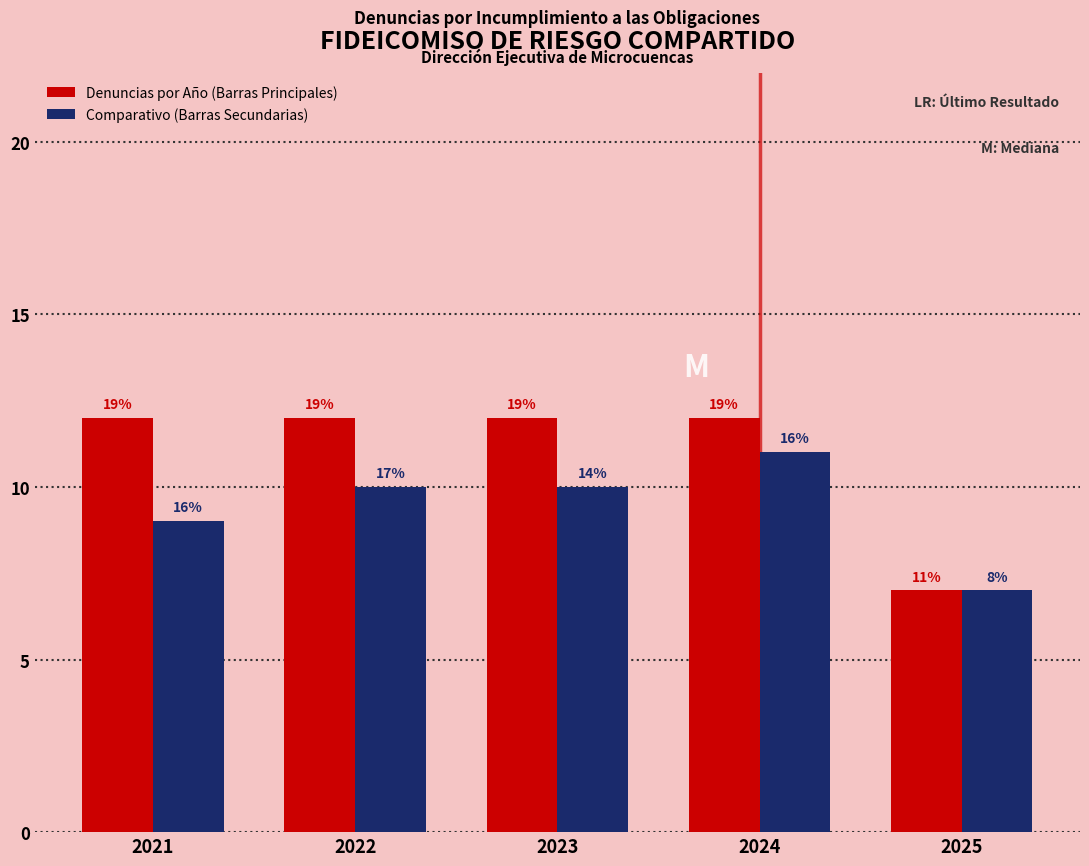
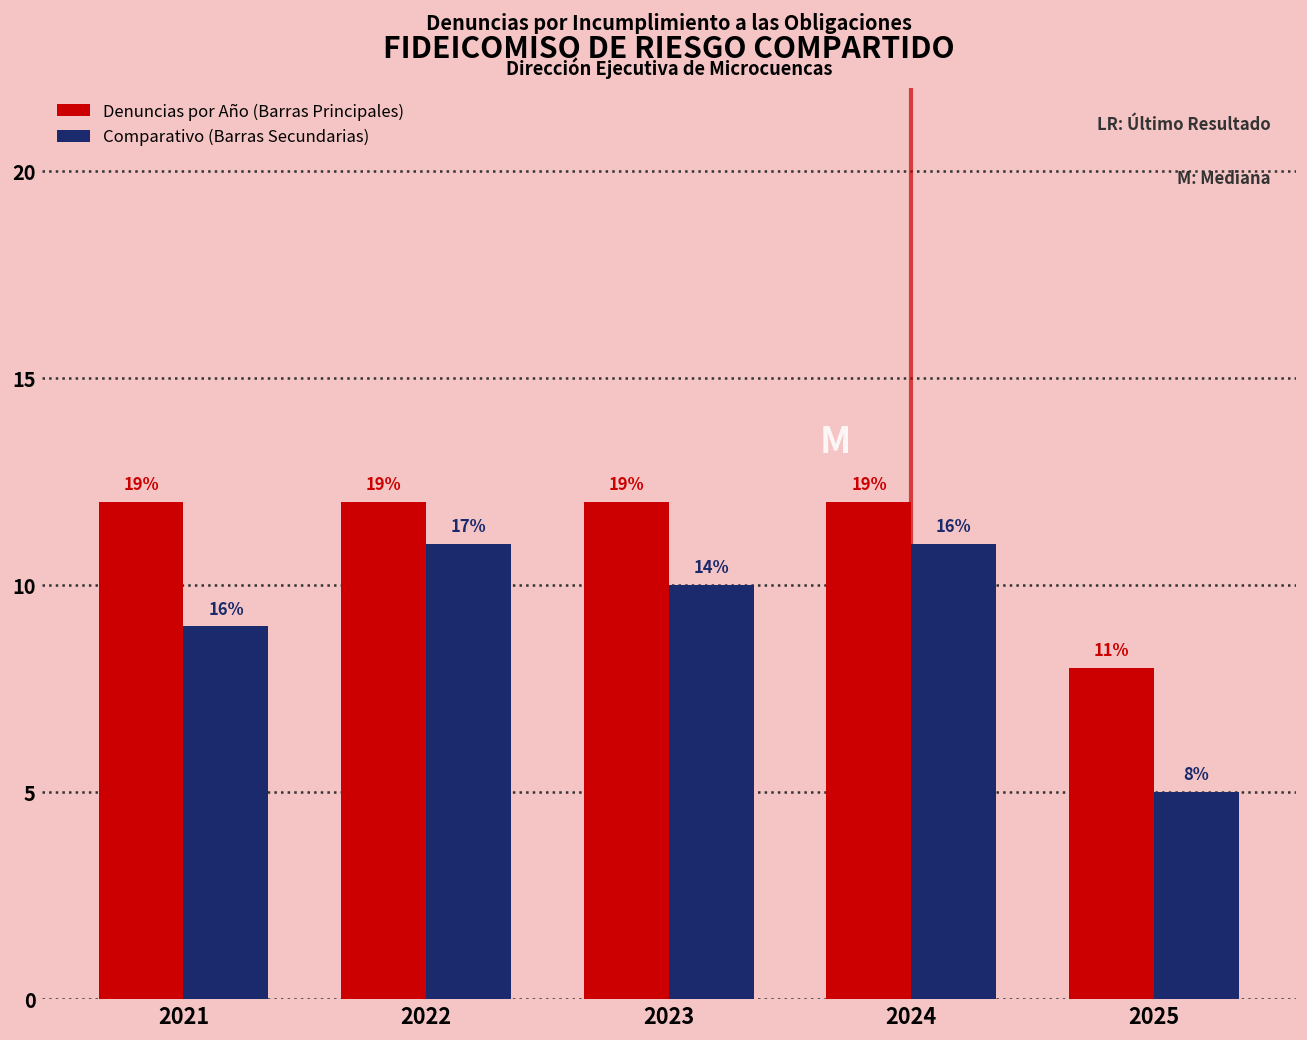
  {
    "Denuncias por Año (Barras Principales)": {
-     "2025": 7
+     "2025": 8
    },
    "Comparativo (Barras Secundarias)": {
-     "2022": 10,
-     "2025": 7
+     "2022": 11,
+     "2025": 5
    }
  }
